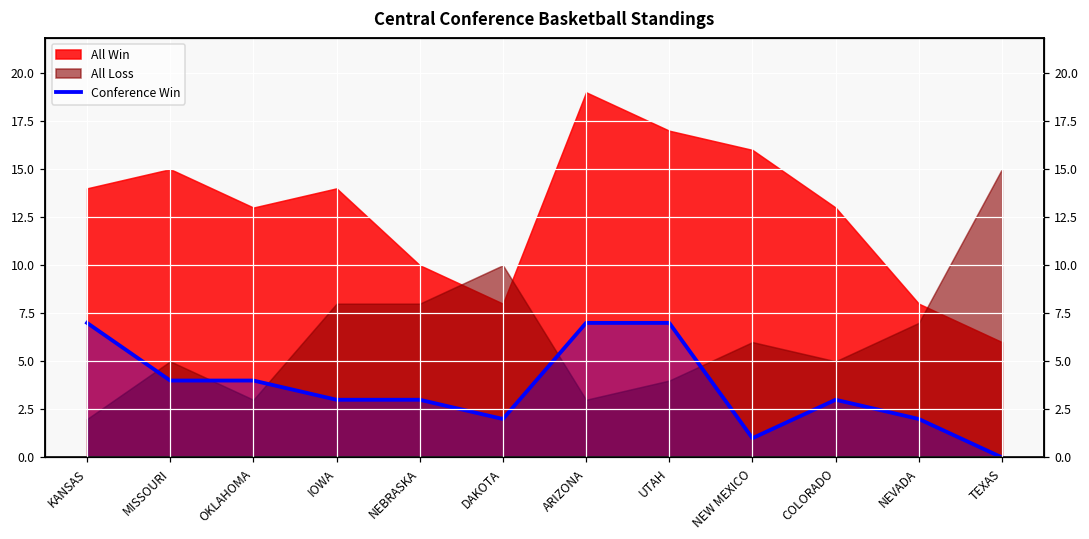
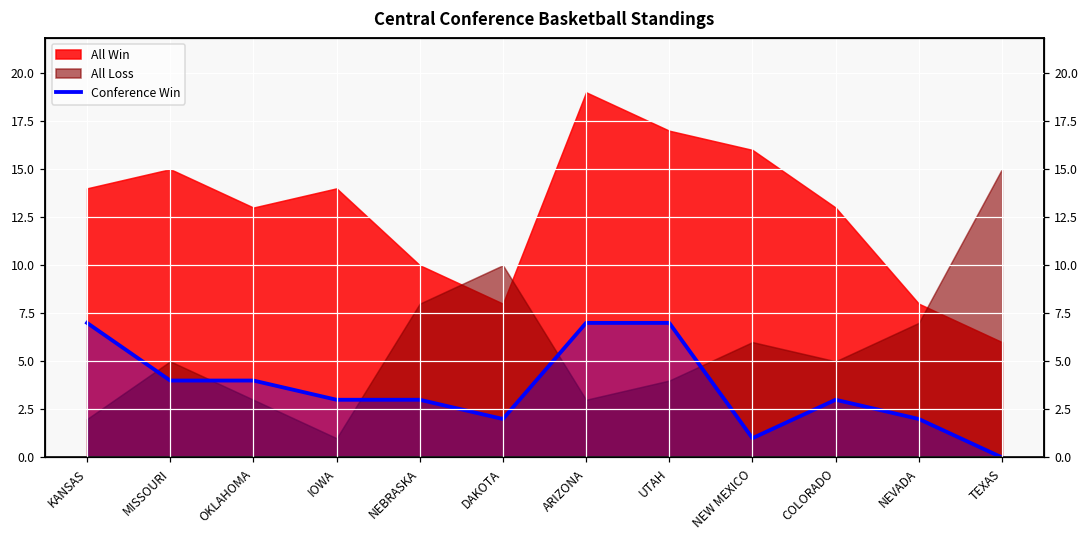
  {
    "All Win": {
      "KANSAS": 14,
      "MISSOURI": 15,
      "OKLAHOMA": 13,
      "IOWA": 14,
      "NEBRASKA": 10,
      "DAKOTA": 8,
      "ARIZONA": 19,
      "UTAH": 17,
      "NEW MEXICO": 16,
      "COLORADO": 13,
      "NEVADA": 8,
      "TEXAS": 6
    },
    "All Loss": {
      "KANSAS": 2,
      "MISSOURI": 5,
      "OKLAHOMA": 3,
-     "IOWA": 8,
+     "IOWA": 1,
      "NEBRASKA": 8,
      "DAKOTA": 10,
      "ARIZONA": 3,
      "UTAH": 4,
      "NEW MEXICO": 6,
      "COLORADO": 5,
      "NEVADA": 7,
      "TEXAS": 15
    },
    "Conference Win": {
      "KANSAS": 7,
      "MISSOURI": 4,
      "OKLAHOMA": 4,
      "IOWA": 3,
      "NEBRASKA": 3,
      "DAKOTA": 2,
      "ARIZONA": 7,
      "UTAH": 7,
      "NEW MEXICO": 1,
      "COLORADO": 3,
      "NEVADA": 2,
      "TEXAS": 0
    }
  }
